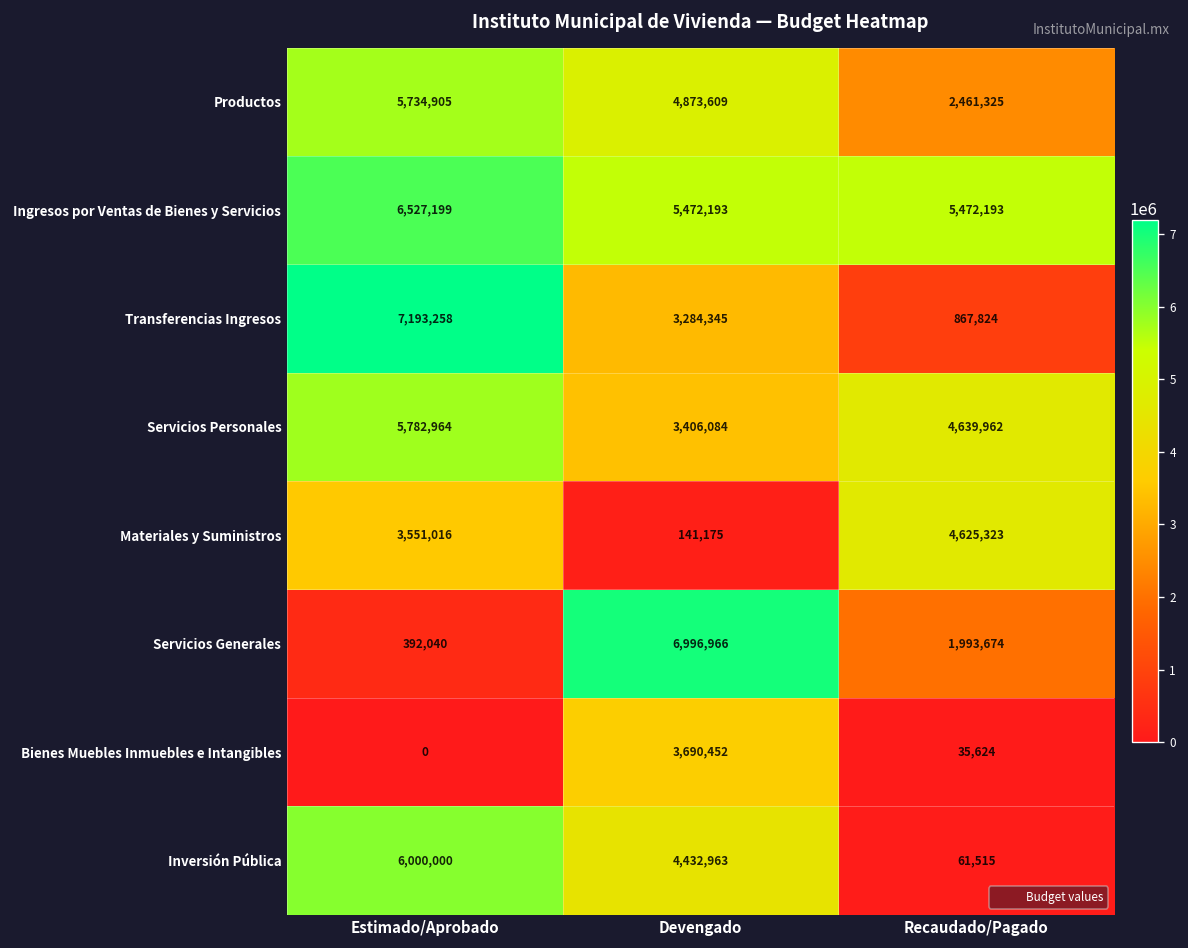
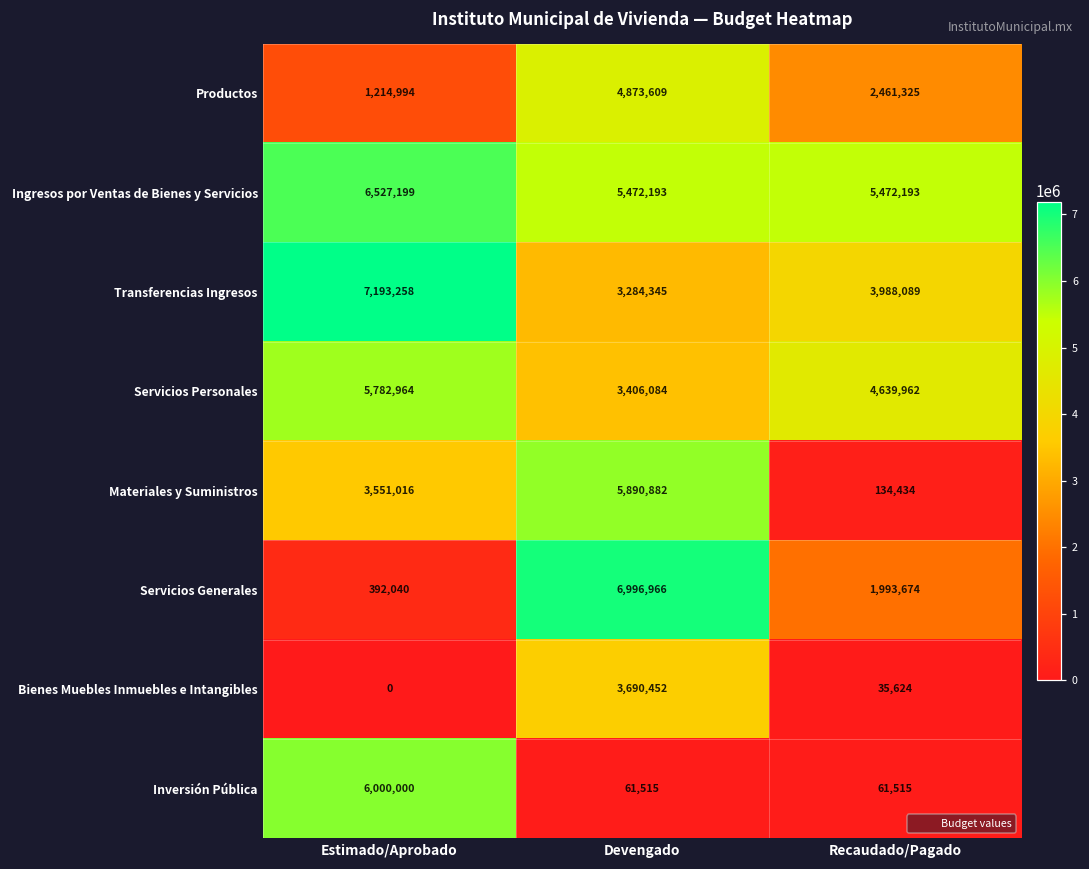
  {
    "Productos": {
-     "Estimado/Aprobado": "5,734,905",
+     "Estimado/Aprobado": "1,214,994",
      "Devengado": "4,873,609",
      "Recaudado/Pagado": "2,461,325"
    },
    "Ingresos por Ventas de Bienes y Servicios": {
      "Estimado/Aprobado": "6,527,199",
      "Devengado": "5,472,193",
      "Recaudado/Pagado": "5,472,193"
    },
    "Transferencias Ingresos": {
      "Estimado/Aprobado": "7,193,258",
      "Devengado": "3,284,345",
-     "Recaudado/Pagado": "867,824"
+     "Recaudado/Pagado": "3,988,089"
    },
    "Servicios Personales": {
      "Estimado/Aprobado": "5,782,964",
      "Devengado": "3,406,084",
      "Recaudado/Pagado": "4,639,962"
    },
    "Materiales y Suministros": {
      "Estimado/Aprobado": "3,551,016",
-     "Devengado": "141,175",
-     "Recaudado/Pagado": "4,625,323"
+     "Devengado": "5,890,882",
+     "Recaudado/Pagado": "134,434"
    },
    "Servicios Generales": {
      "Estimado/Aprobado": "392,040",
      "Devengado": "6,996,966",
      "Recaudado/Pagado": "1,993,674"
    },
    "Bienes Muebles Inmuebles e Intangibles": {
      "Estimado/Aprobado": "0",
      "Devengado": "3,690,452",
      "Recaudado/Pagado": "35,624"
    },
    "Inversión Pública": {
      "Estimado/Aprobado": "6,000,000",
-     "Devengado": "4,432,963",
+     "Devengado": "61,515",
      "Recaudado/Pagado": "61,515"
    }
  }
